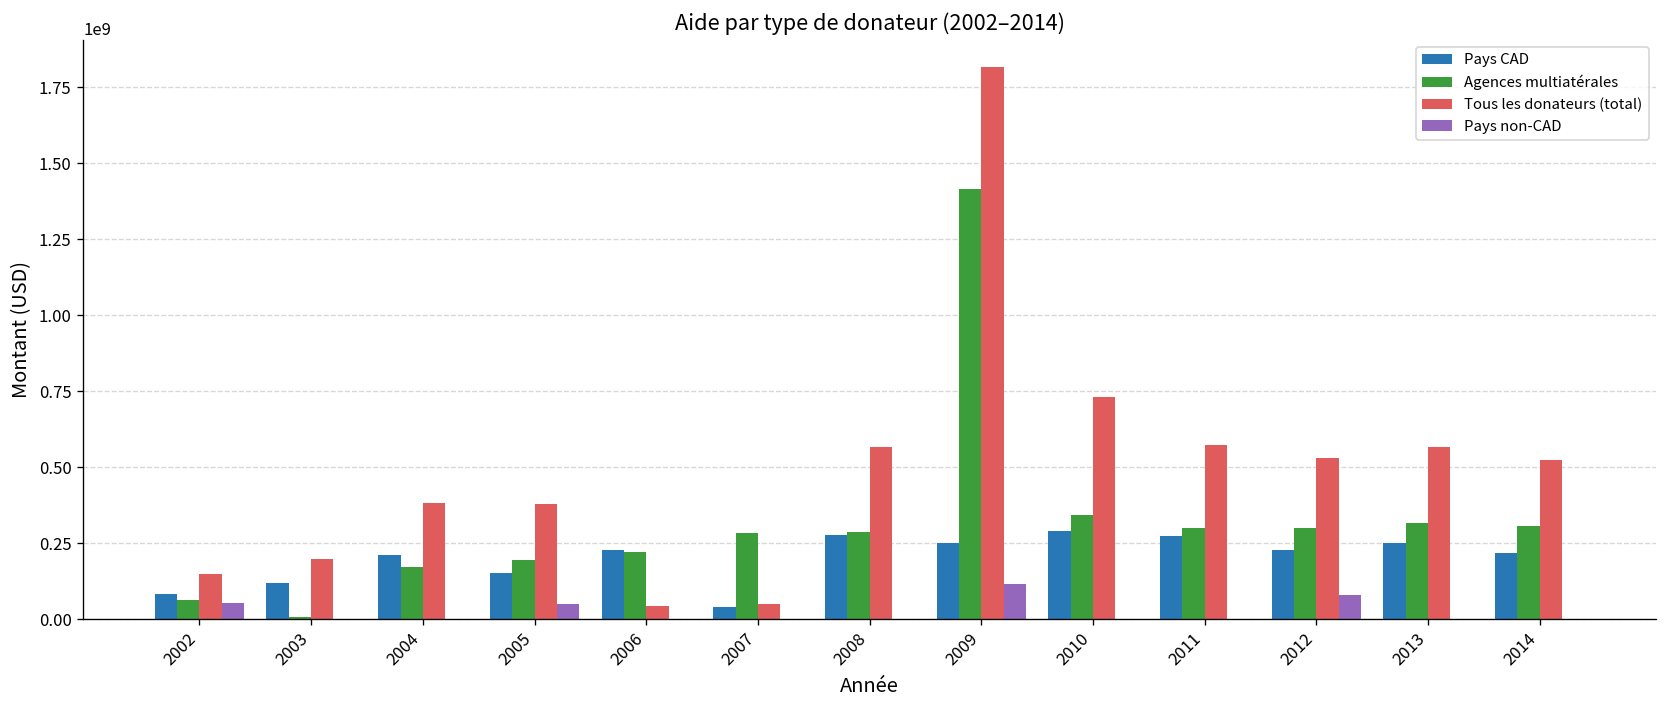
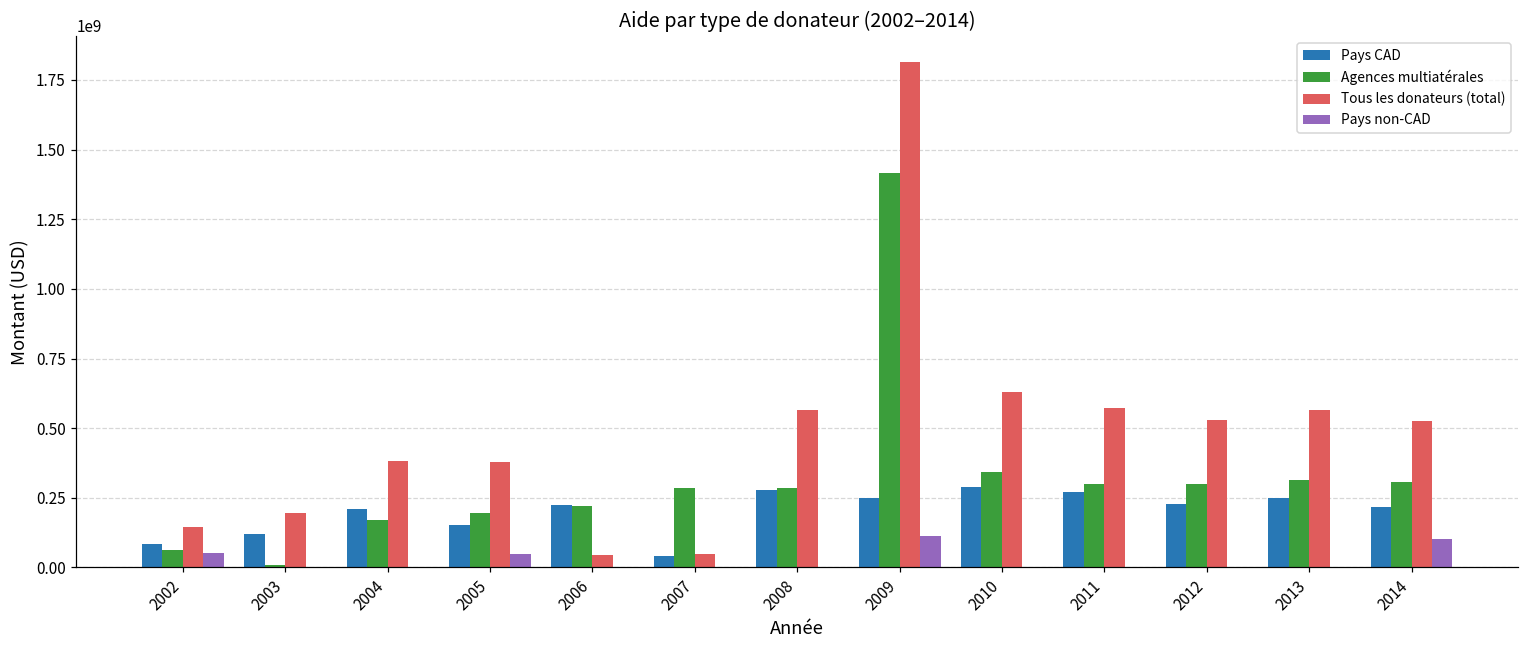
  {
    "Pays CAD": {
      "2002": 80000000,
      "2003": 120000000,
      "2004": 210000000,
      "2005": 150000000,
      "2006": 230000000,
      "2007": 40000000,
      "2008": 280000000,
      "2009": 250000000,
      "2010": 290000000,
      "2011": 270000000,
      "2012": 230000000,
      "2013": 250000000,
      "2014": 220000000
    },
    "Agences multiatérales": {
      "2002": 60000000,
      "2004": 170000000,
      "2005": 200000000,
      "2006": 220000000,
      "2007": 280000000,
      "2008": 290000000,
      "2009": 1420000000,
      "2010": 340000000,
      "2011": 300000000,
      "2012": 300000000,
      "2013": 320000000,
      "2014": 310000000
    },
    "Tous les donateurs (total)": {
      "2002": 150000000,
      "2003": 200000000,
      "2004": 380000000,
      "2005": 380000000,
      "2006": 40000000,
      "2007": 50000000,
      "2008": 560000000,
      "2009": 1820000000,
-     "2010": 730000000,
+     "2010": 630000000,
      "2011": 570000000,
      "2012": 530000000,
      "2013": 570000000,
      "2014": 520000000
    },
    "Pays non-CAD": {
      "2002": 50000000,
      "2003": 0,
      "2004": 0,
      "2005": 50000000,
      "2006": 0,
      "2007": 0,
      "2008": 0,
      "2009": 110000000,
      "2010": 0,
-     "2012": 80000000,
-     "2014": 0
+     "2012": 0,
+     "2014": 100000000
    }
  }
